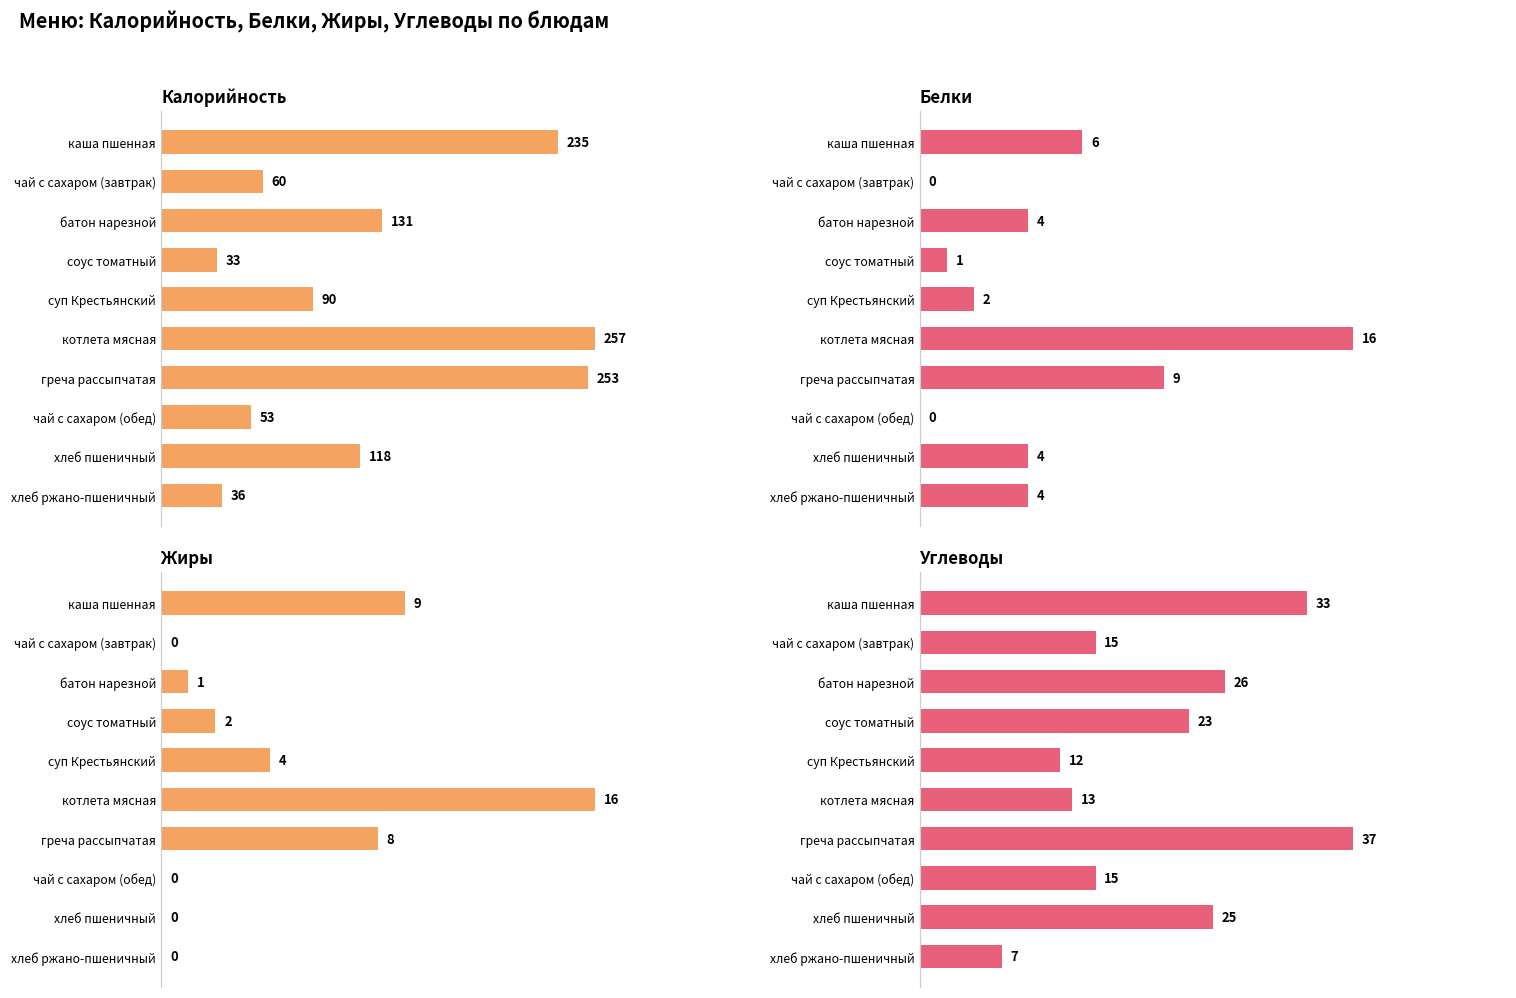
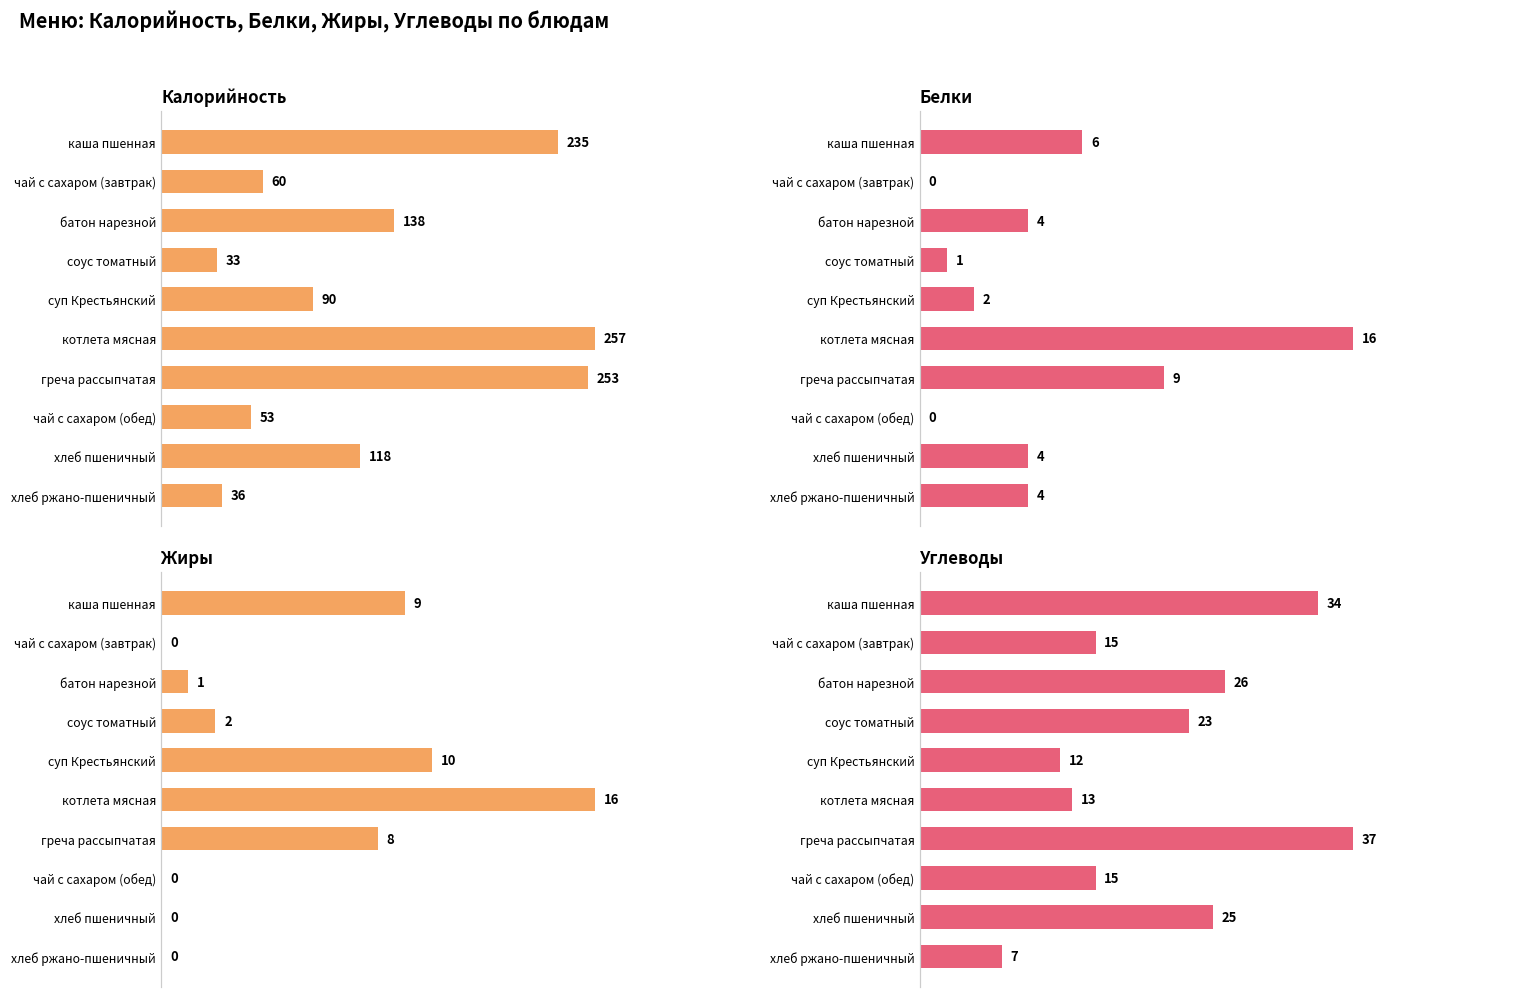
  {
    "Калорийность": {
      "каша пшенная": 235,
      "чай с сахаром (завтрак)": 60,
-     "батон нарезной": 131,
+     "батон нарезной": 138,
      "соус томатный": 33,
      "суп Крестьянский": 90,
      "котлета мясная": 257,
      "греча рассыпчатая": 253,
      "чай с сахаром (обед)": 53,
      "хлеб пшеничный": 118,
      "хлеб ржано-пшеничный": 36
    },
    "Белки": {
      "каша пшенная": 6,
      "чай с сахаром (завтрак)": 0,
      "батон нарезной": 4,
      "соус томатный": 1,
      "суп Крестьянский": 2,
      "котлета мясная": 16,
      "греча рассыпчатая": 9,
      "чай с сахаром (обед)": 0,
      "хлеб пшеничный": 4,
      "хлеб ржано-пшеничный": 4
    },
    "Жиры": {
      "каша пшенная": 9,
      "чай с сахаром (завтрак)": 0,
      "батон нарезной": 1,
      "соус томатный": 2,
-     "суп Крестьянский": 4,
+     "суп Крестьянский": 10,
      "котлета мясная": 16,
      "греча рассыпчатая": 8,
      "чай с сахаром (обед)": 0,
      "хлеб пшеничный": 0,
      "хлеб ржано-пшеничный": 0
    },
    "Углеводы": {
-     "каша пшенная": 33,
+     "каша пшенная": 34,
      "чай с сахаром (завтрак)": 15,
      "батон нарезной": 26,
      "соус томатный": 23,
      "суп Крестьянский": 12,
      "котлета мясная": 13,
      "греча рассыпчатая": 37,
      "чай с сахаром (обед)": 15,
      "хлеб пшеничный": 25,
      "хлеб ржано-пшеничный": 7
    }
  }
